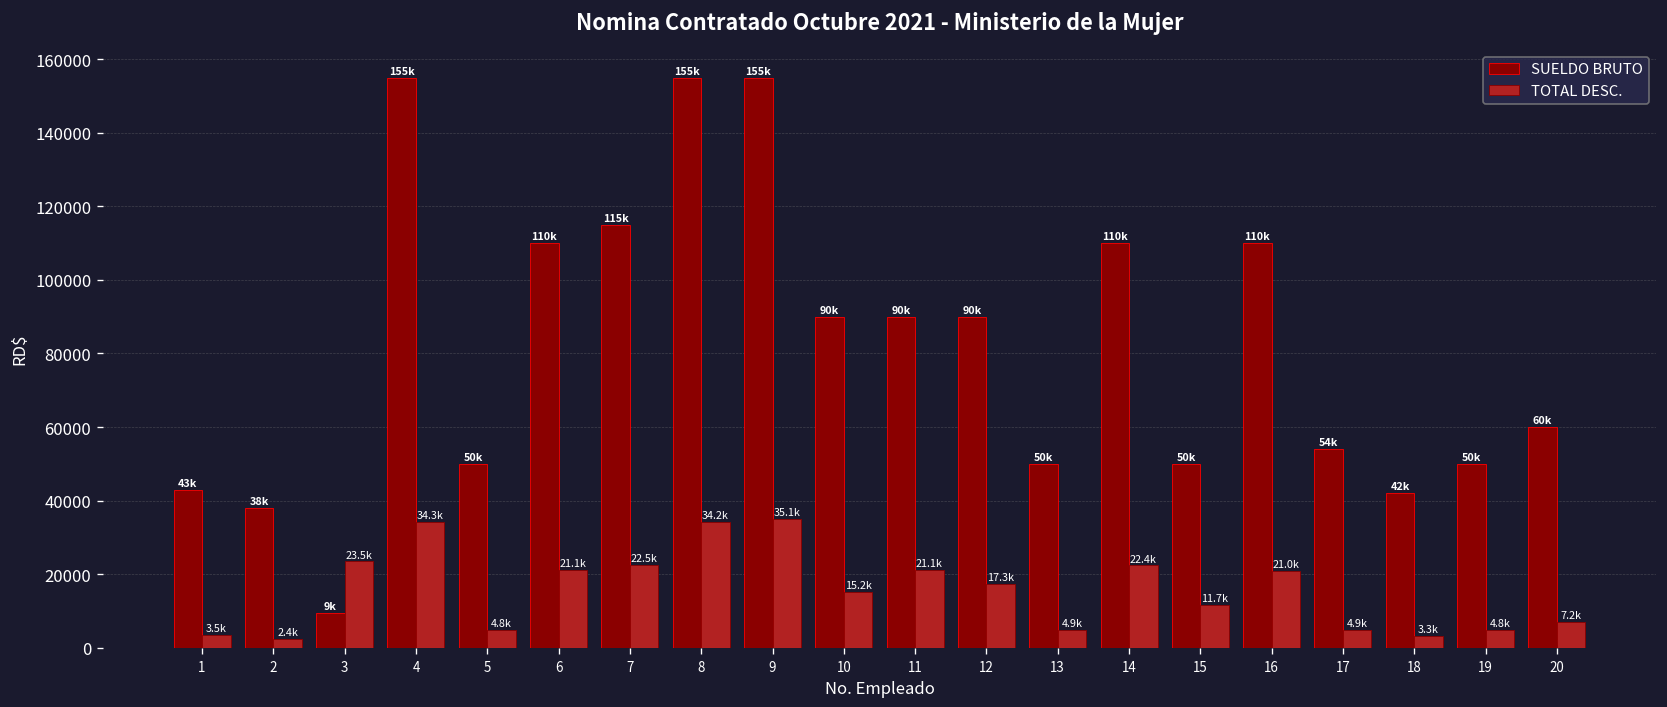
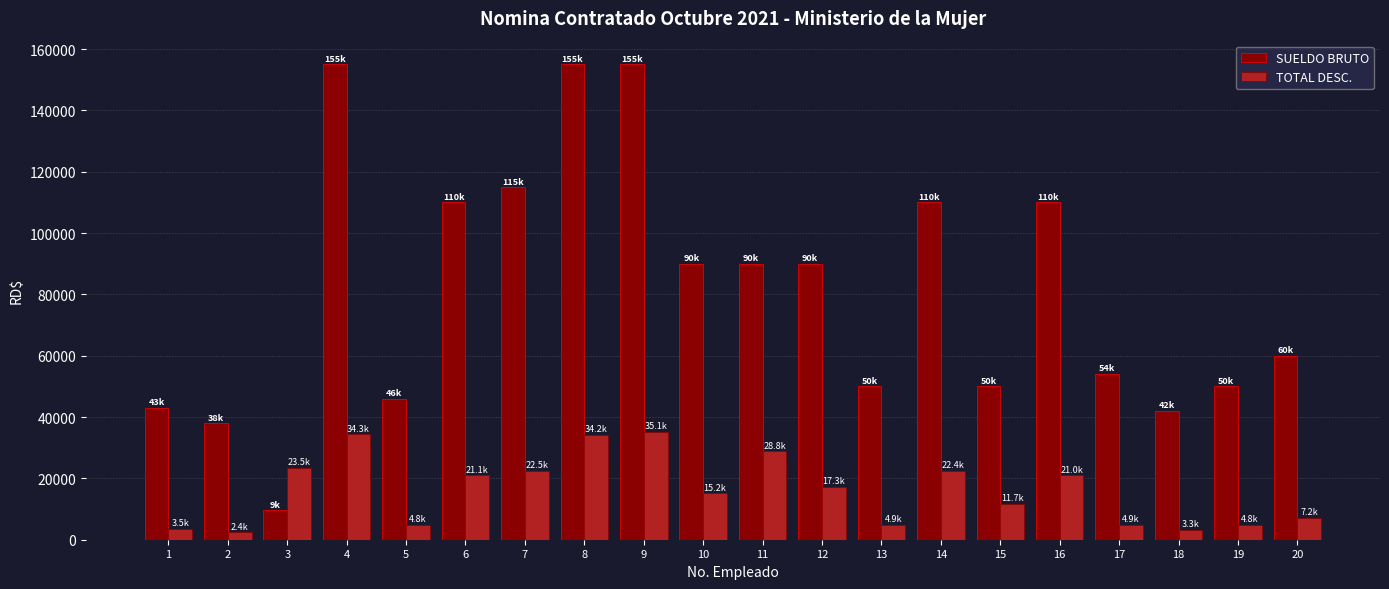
  {
    "SUELDO BRUTO": {
      "1": "43k",
      "2": "38k",
      "4": "155k",
-     "5": "50k",
+     "5": "46k",
      "6": "110k",
      "7": "115k",
      "8": "155k",
      "9": "155k",
      "10": "90k",
      "11": "90k",
      "12": "90k",
      "13": "50k",
      "14": "110k",
      "15": "50k",
      "16": "110k",
      "17": "54k",
      "18": "42k",
      "19": "50k",
      "20": "60k"
    },
    "TOTAL DESC.": {
      "1": "3.5k",
      "2": "2.4k",
      "3": "23.5k",
      "4": "34.3k",
      "5": "4.8k",
      "6": "21.1k",
      "7": "22.5k",
      "8": "34.2k",
      "9": "35.1k",
      "10": "15.2k",
-     "11": "21.1k",
+     "11": "28.8k",
      "12": "17.3k",
      "13": "4.9k",
      "14": "22.4k",
      "15": "11.7k",
      "16": "21.0k",
      "17": "4.9k",
      "18": "3.3k",
      "19": "4.8k",
      "20": "7.2k"
    }
  }
